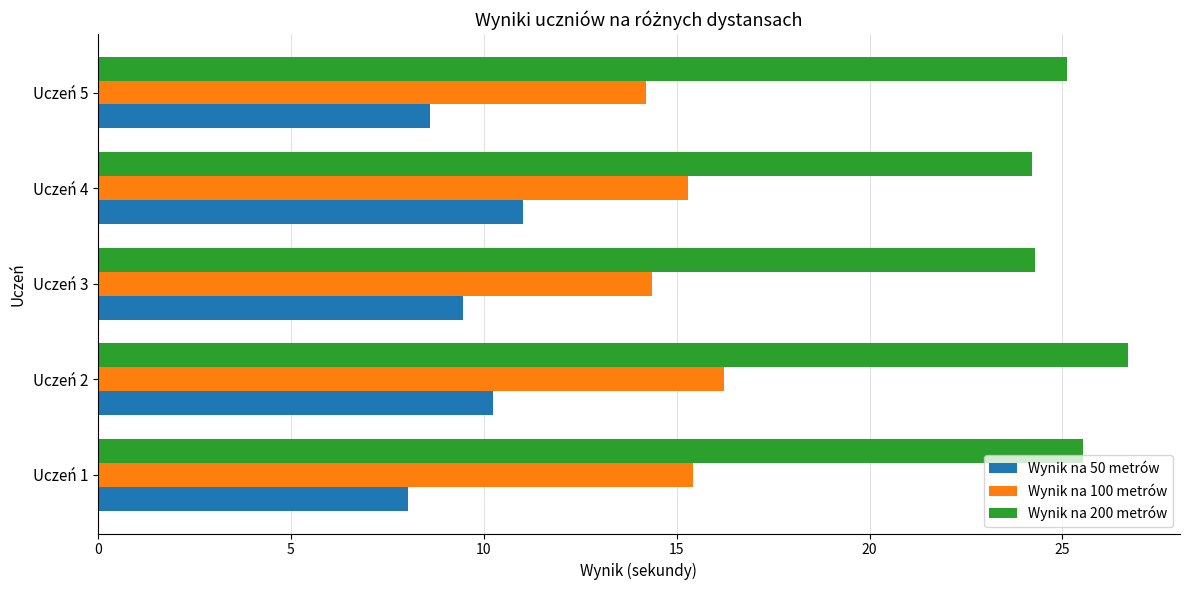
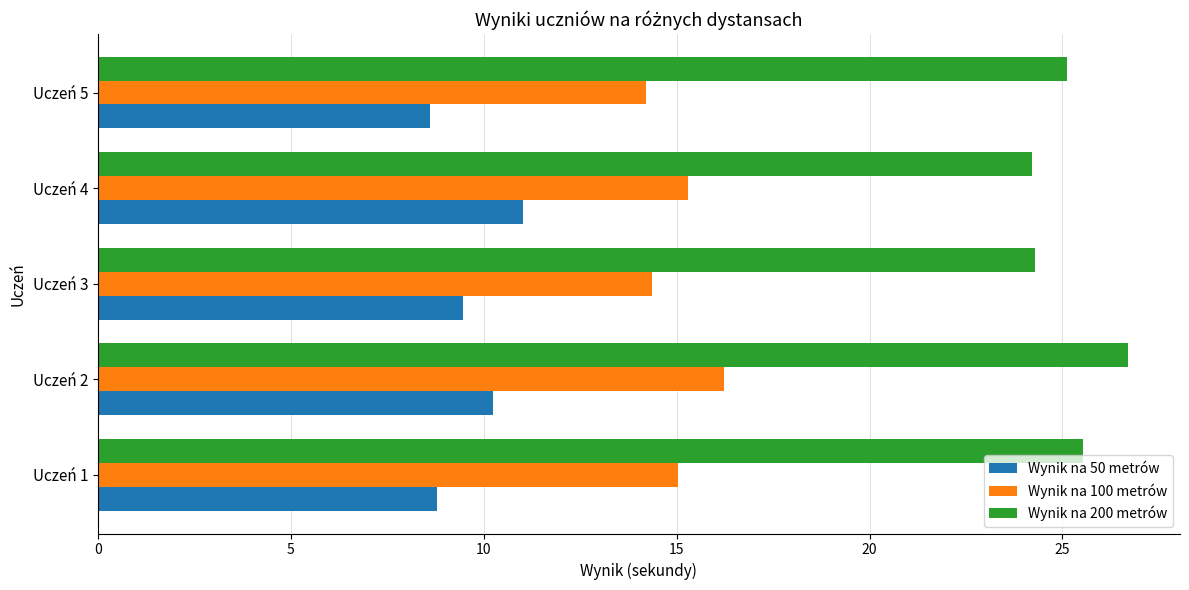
  {
    "Wynik na 50 metrów": {
      "Uczeń 5": 8.6,
      "Uczeń 4": 11.0,
      "Uczeń 3": 9.5,
      "Uczeń 2": 10.2,
-     "Uczeń 1": 8.1
+     "Uczeń 1": 8.8
    },
    "Wynik na 100 metrów": {
      "Uczeń 5": 14.2,
      "Uczeń 4": 15.3,
      "Uczeń 3": 14.4,
      "Uczeń 2": 16.2,
-     "Uczeń 1": 15.4
+     "Uczeń 1": 15.0
    },
    "Wynik na 200 metrów": {
      "Uczeń 5": 25.1,
      "Uczeń 4": 24.2,
      "Uczeń 3": 24.3,
      "Uczeń 2": 26.7,
      "Uczeń 1": 25.5
    }
  }
